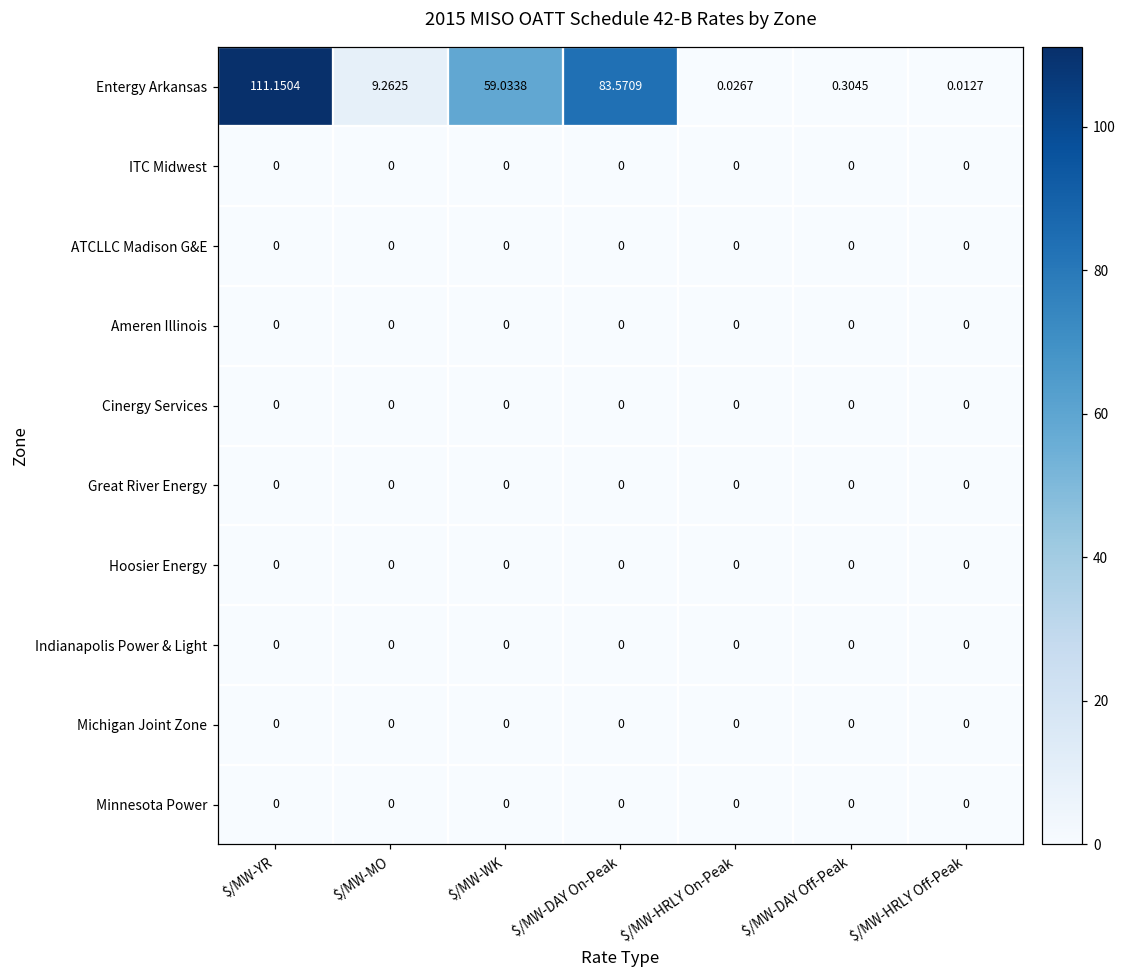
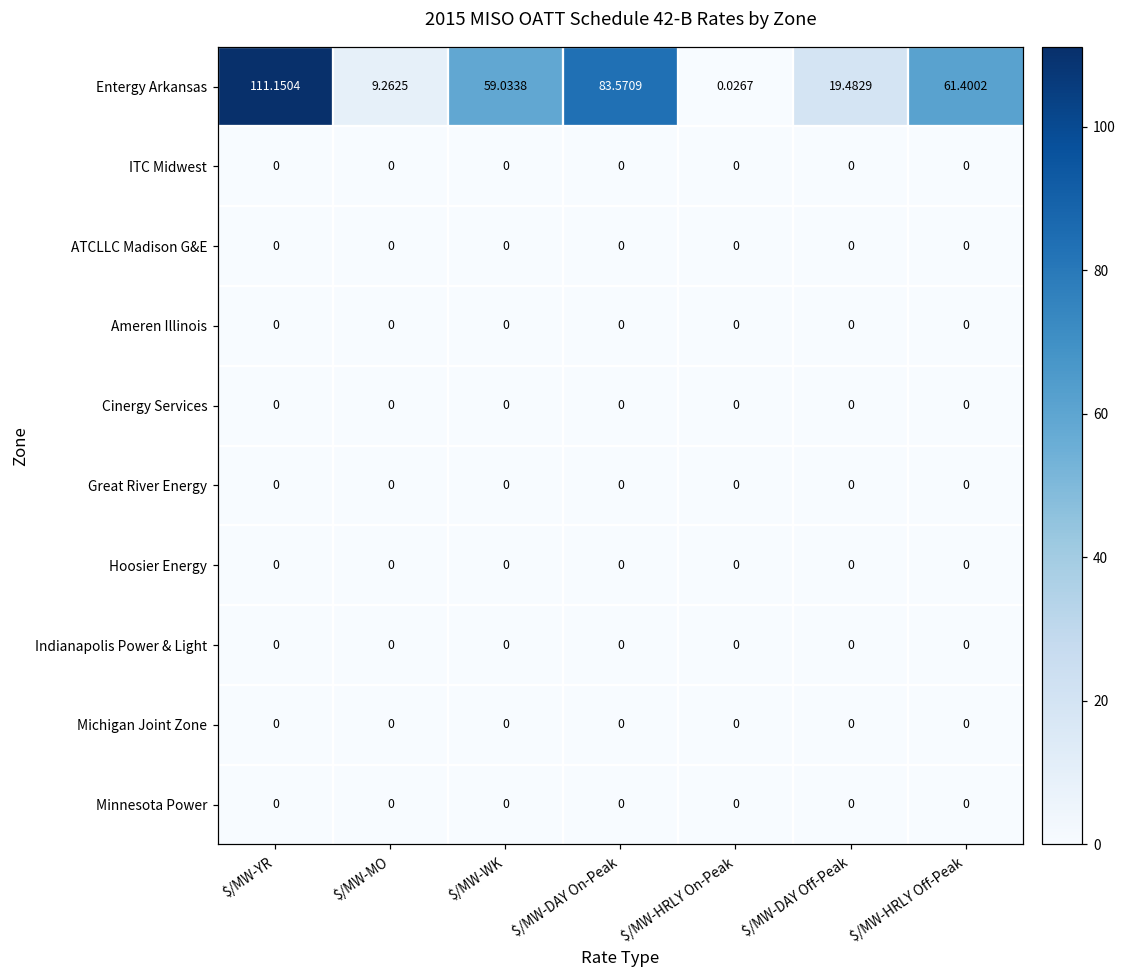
  {
    "Entergy Arkansas": {
      "$/MW-YR": 111.1504,
      "$/MW-MO": 9.2625,
      "$/MW-WK": 59.0338,
      "$/MW-DAY On-Peak": 83.5709,
      "$/MW-HRLY On-Peak": 0.0267,
-     "$/MW-DAY Off-Peak": 0.3045,
-     "$/MW-HRLY Off-Peak": 0.0127
+     "$/MW-DAY Off-Peak": 19.4829,
+     "$/MW-HRLY Off-Peak": 61.4002
    },
    "ITC Midwest": {
      "$/MW-YR": 0,
      "$/MW-MO": 0,
      "$/MW-WK": 0,
      "$/MW-DAY On-Peak": 0,
      "$/MW-HRLY On-Peak": 0,
      "$/MW-DAY Off-Peak": 0,
      "$/MW-HRLY Off-Peak": 0
    },
    "ATCLLC Madison G&E": {
      "$/MW-YR": 0,
      "$/MW-MO": 0,
      "$/MW-WK": 0,
      "$/MW-DAY On-Peak": 0,
      "$/MW-HRLY On-Peak": 0,
      "$/MW-DAY Off-Peak": 0,
      "$/MW-HRLY Off-Peak": 0
    },
    "Ameren Illinois": {
      "$/MW-YR": 0,
      "$/MW-MO": 0,
      "$/MW-WK": 0,
      "$/MW-DAY On-Peak": 0,
      "$/MW-HRLY On-Peak": 0,
      "$/MW-DAY Off-Peak": 0,
      "$/MW-HRLY Off-Peak": 0
    },
    "Cinergy Services": {
      "$/MW-YR": 0,
      "$/MW-MO": 0,
      "$/MW-WK": 0,
      "$/MW-DAY On-Peak": 0,
      "$/MW-HRLY On-Peak": 0,
      "$/MW-DAY Off-Peak": 0,
      "$/MW-HRLY Off-Peak": 0
    },
    "Great River Energy": {
      "$/MW-YR": 0,
      "$/MW-MO": 0,
      "$/MW-WK": 0,
      "$/MW-DAY On-Peak": 0,
      "$/MW-HRLY On-Peak": 0,
      "$/MW-DAY Off-Peak": 0,
      "$/MW-HRLY Off-Peak": 0
    },
    "Hoosier Energy": {
      "$/MW-YR": 0,
      "$/MW-MO": 0,
      "$/MW-WK": 0,
      "$/MW-DAY On-Peak": 0,
      "$/MW-HRLY On-Peak": 0,
      "$/MW-DAY Off-Peak": 0,
      "$/MW-HRLY Off-Peak": 0
    },
    "Indianapolis Power & Light": {
      "$/MW-YR": 0,
      "$/MW-MO": 0,
      "$/MW-WK": 0,
      "$/MW-DAY On-Peak": 0,
      "$/MW-HRLY On-Peak": 0,
      "$/MW-DAY Off-Peak": 0,
      "$/MW-HRLY Off-Peak": 0
    },
    "Michigan Joint Zone": {
      "$/MW-YR": 0,
      "$/MW-MO": 0,
      "$/MW-WK": 0,
      "$/MW-DAY On-Peak": 0,
      "$/MW-HRLY On-Peak": 0,
      "$/MW-DAY Off-Peak": 0,
      "$/MW-HRLY Off-Peak": 0
    },
    "Minnesota Power": {
      "$/MW-YR": 0,
      "$/MW-MO": 0,
      "$/MW-WK": 0,
      "$/MW-DAY On-Peak": 0,
      "$/MW-HRLY On-Peak": 0,
      "$/MW-DAY Off-Peak": 0,
      "$/MW-HRLY Off-Peak": 0
    }
  }
